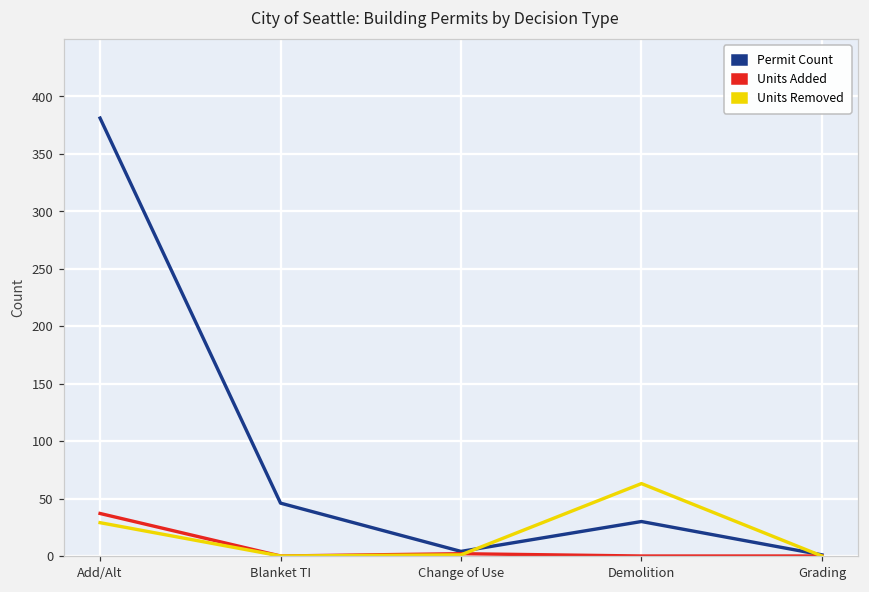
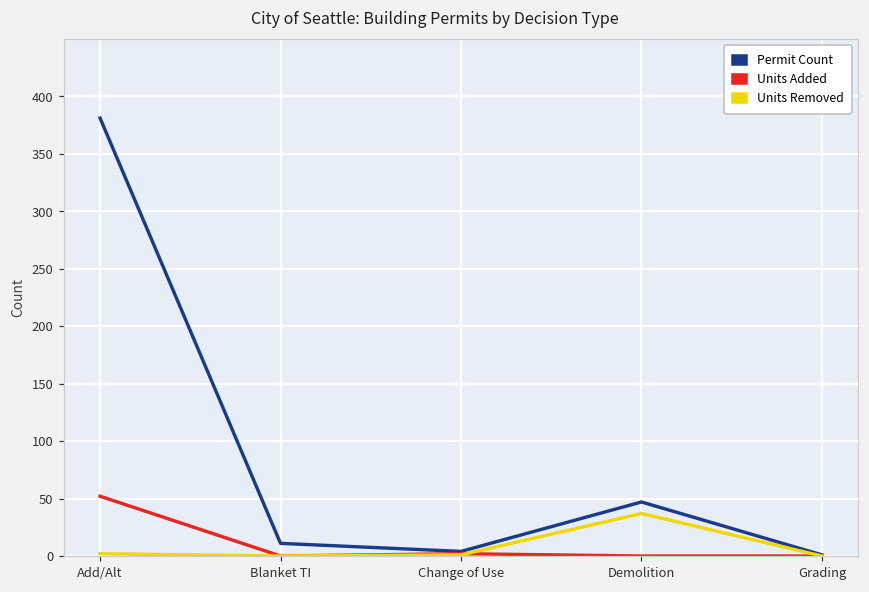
  {
    "Permit Count": {
      "Add/Alt": 381,
-     "Blanket TI": 46,
-     "Demolition": 30
+     "Blanket TI": 11,
+     "Demolition": 47
    },
    "Units Added": {
-     "Add/Alt": 37,
+     "Add/Alt": 52,
      "Demolition": 0
    },
    "Units Removed": {
-     "Add/Alt": 29,
-     "Demolition": 63
+     "Add/Alt": 2,
+     "Demolition": 37
    }
  }
